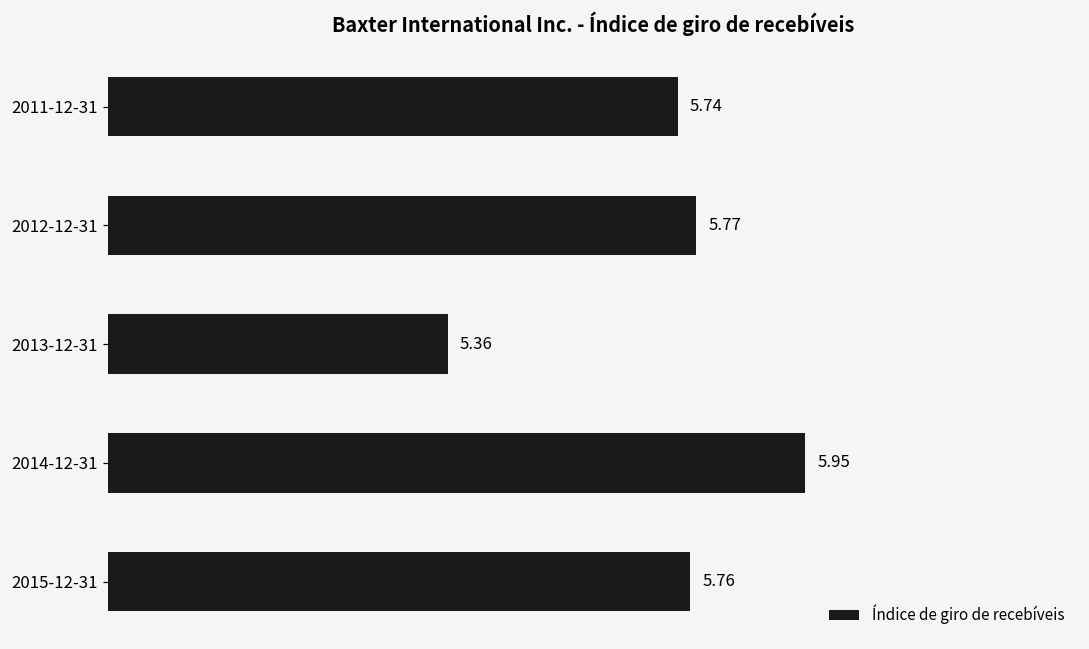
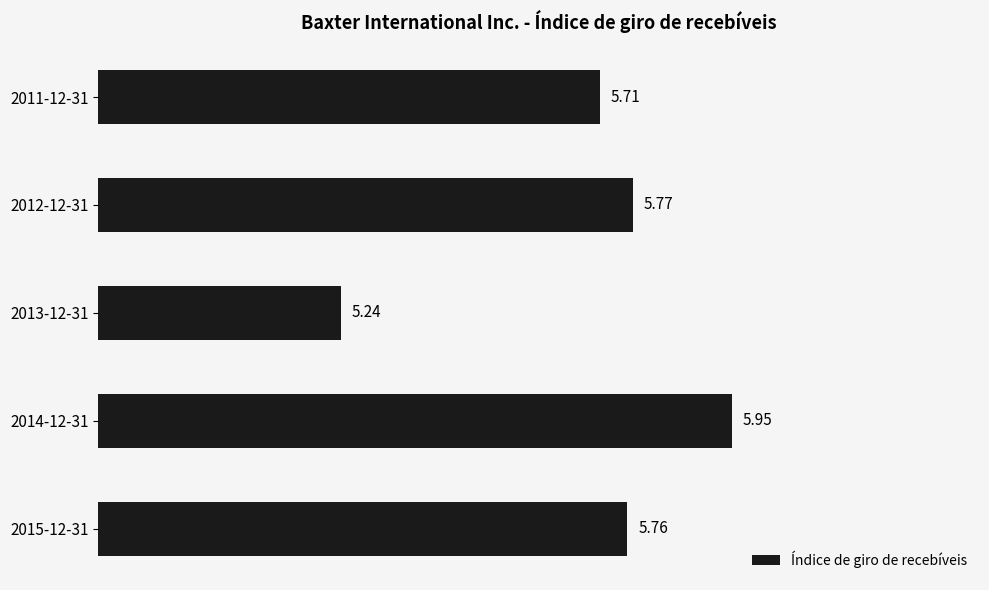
  {
-   "2011-12-31": 5.74,
+   "2011-12-31": 5.71,
    "2012-12-31": 5.77,
-   "2013-12-31": 5.36,
+   "2013-12-31": 5.24,
    "2014-12-31": 5.95,
    "2015-12-31": 5.76
  }
